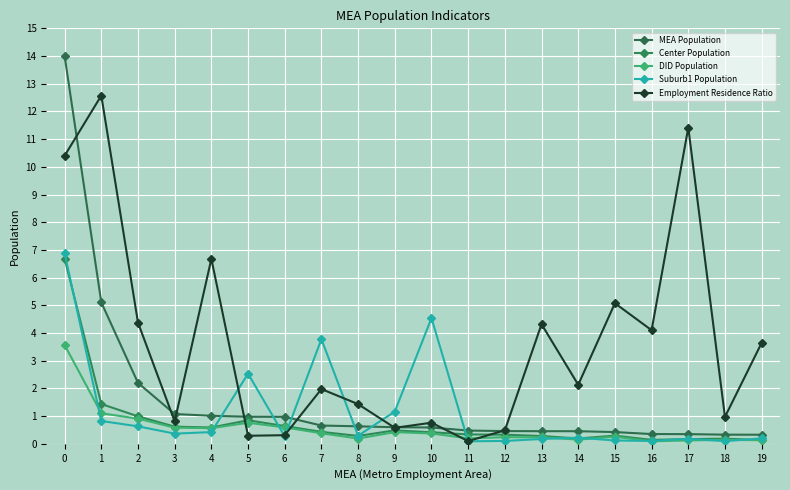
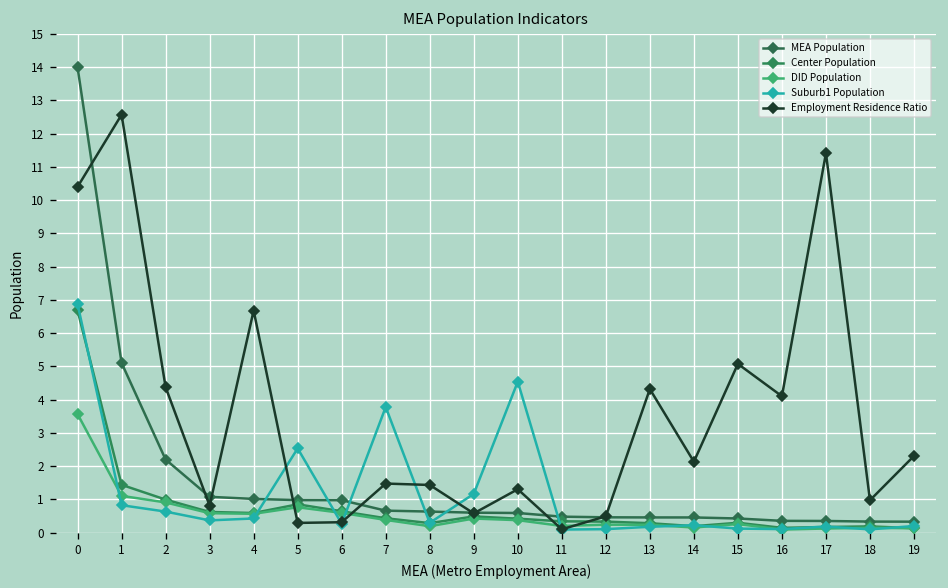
  {
    "Suburb1 Population": {
      "0": 6.9,
      "1": 0.8,
      "2": 0.6,
      "3": 0.4,
      "4": 0.4,
      "5": 2.5,
      "7": 3.8,
      "9": 1.2,
      "10": 4.5,
      "12": 0.1,
      "15": 0.1
    },
    "Employment Residence Ratio": {
      "0": 10.4,
      "1": 12.6,
      "2": 4.4,
      "3": 0.8,
      "4": 6.7,
      "5": 0.3,
-     "7": 2.0,
+     "7": 1.5,
      "8": 1.4,
-     "10": 0.8,
+     "10": 1.3,
      "13": 4.3,
      "14": 2.1,
      "15": 5.1,
      "16": 4.1,
      "17": 11.4,
      "18": 1.0,
-     "19": 3.6
+     "19": 2.3
    }
  }
